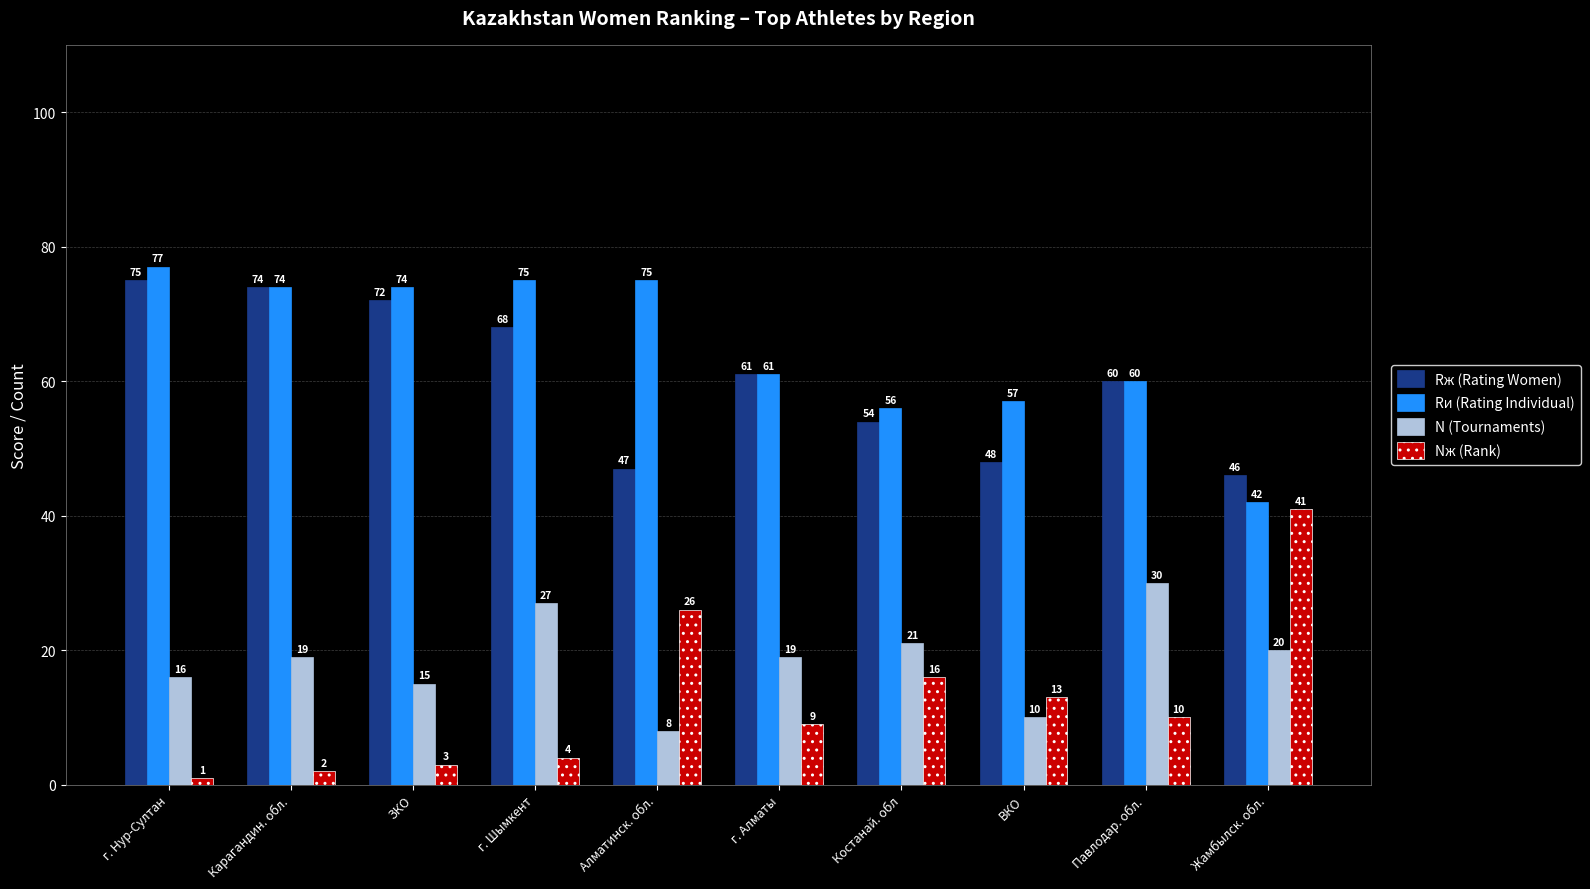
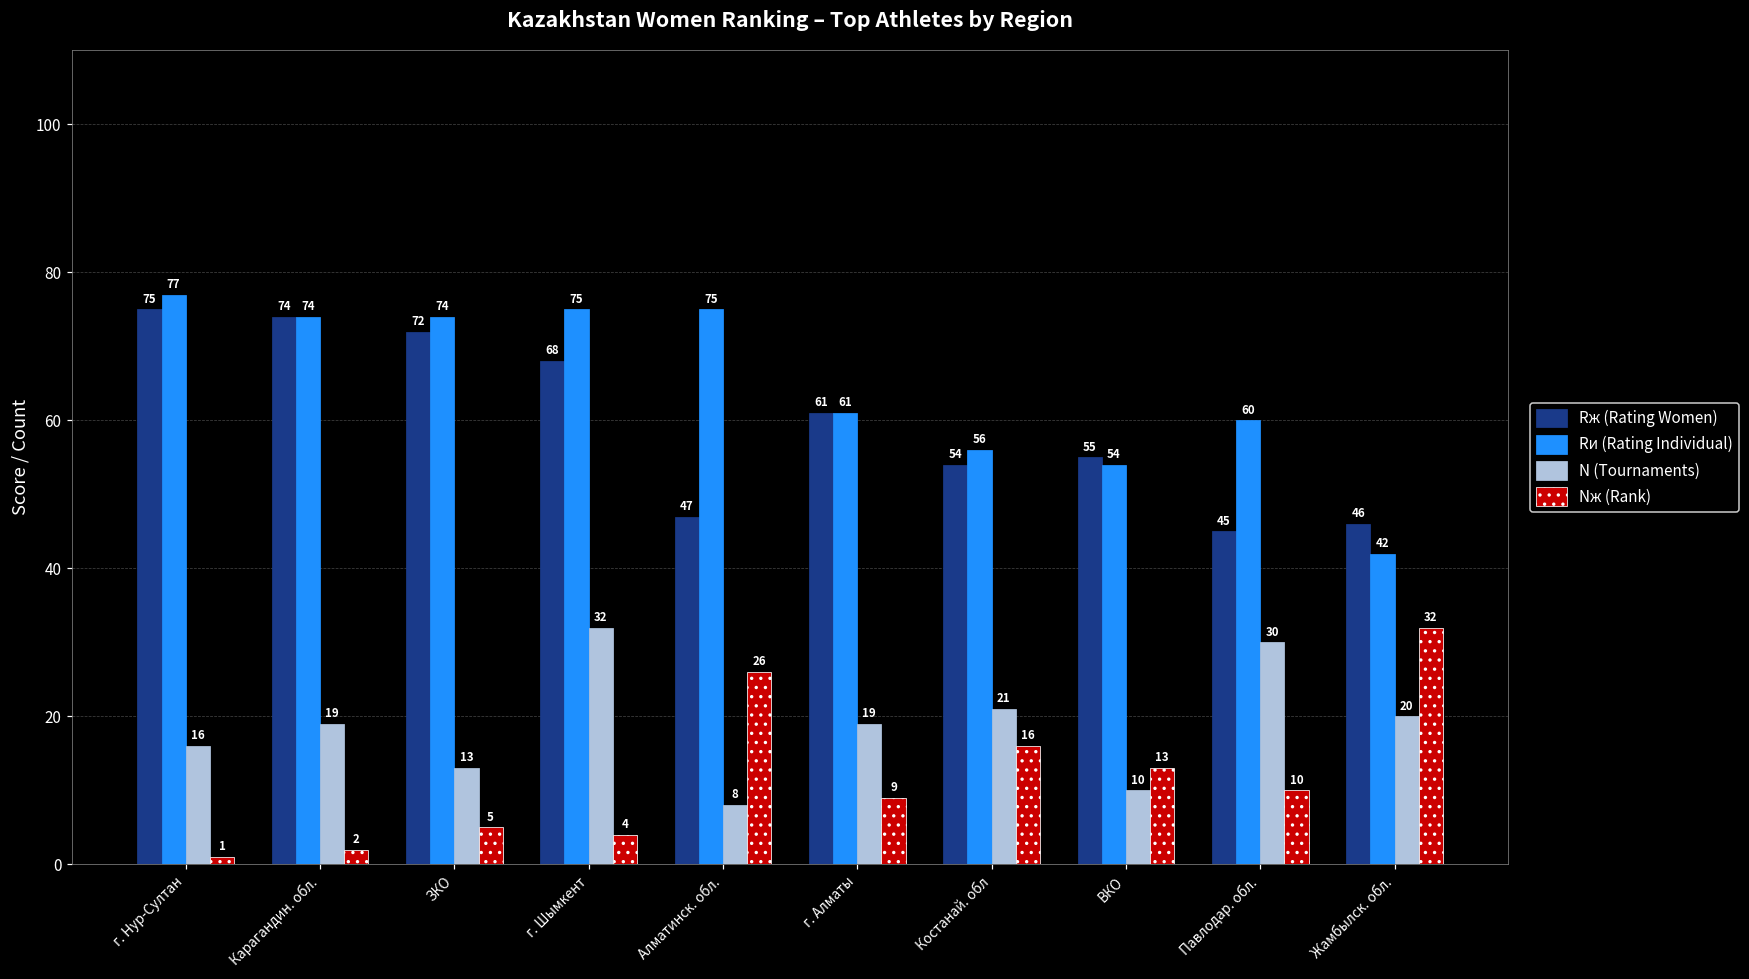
  {
    "Rж (Rating Women)": {
      "г. Нур-Султан": 75,
      "Карагандин. обл.": 74,
      "ЗКО": 72,
      "г. Шымкент": 68,
      "Алматинск. обл.": 47,
      "г. Алматы": 61,
      "Костанай. обл": 54,
-     "ВКО": 48,
-     "Павлодар. обл.": 60,
+     "ВКО": 55,
+     "Павлодар. обл.": 45,
      "Жамбылск. обл.": 46
    },
    "Rи (Rating Individual)": {
      "г. Нур-Султан": 77,
      "Карагандин. обл.": 74,
      "ЗКО": 74,
      "г. Шымкент": 75,
      "Алматинск. обл.": 75,
      "г. Алматы": 61,
      "Костанай. обл": 56,
-     "ВКО": 57,
+     "ВКО": 54,
      "Павлодар. обл.": 60,
      "Жамбылск. обл.": 42
    },
    "N (Tournaments)": {
      "г. Нур-Султан": 16,
      "Карагандин. обл.": 19,
-     "ЗКО": 15,
-     "г. Шымкент": 27,
+     "ЗКО": 13,
+     "г. Шымкент": 32,
      "Алматинск. обл.": 8,
      "г. Алматы": 19,
      "Костанай. обл": 21,
      "ВКО": 10,
      "Павлодар. обл.": 30,
      "Жамбылск. обл.": 20
    },
    "Nж (Rank)": {
      "г. Нур-Султан": 1,
      "Карагандин. обл.": 2,
-     "ЗКО": 3,
+     "ЗКО": 5,
      "г. Шымкент": 4,
      "Алматинск. обл.": 26,
      "г. Алматы": 9,
      "Костанай. обл": 16,
      "ВКО": 13,
      "Павлодар. обл.": 10,
-     "Жамбылск. обл.": 41
+     "Жамбылск. обл.": 32
    }
  }
